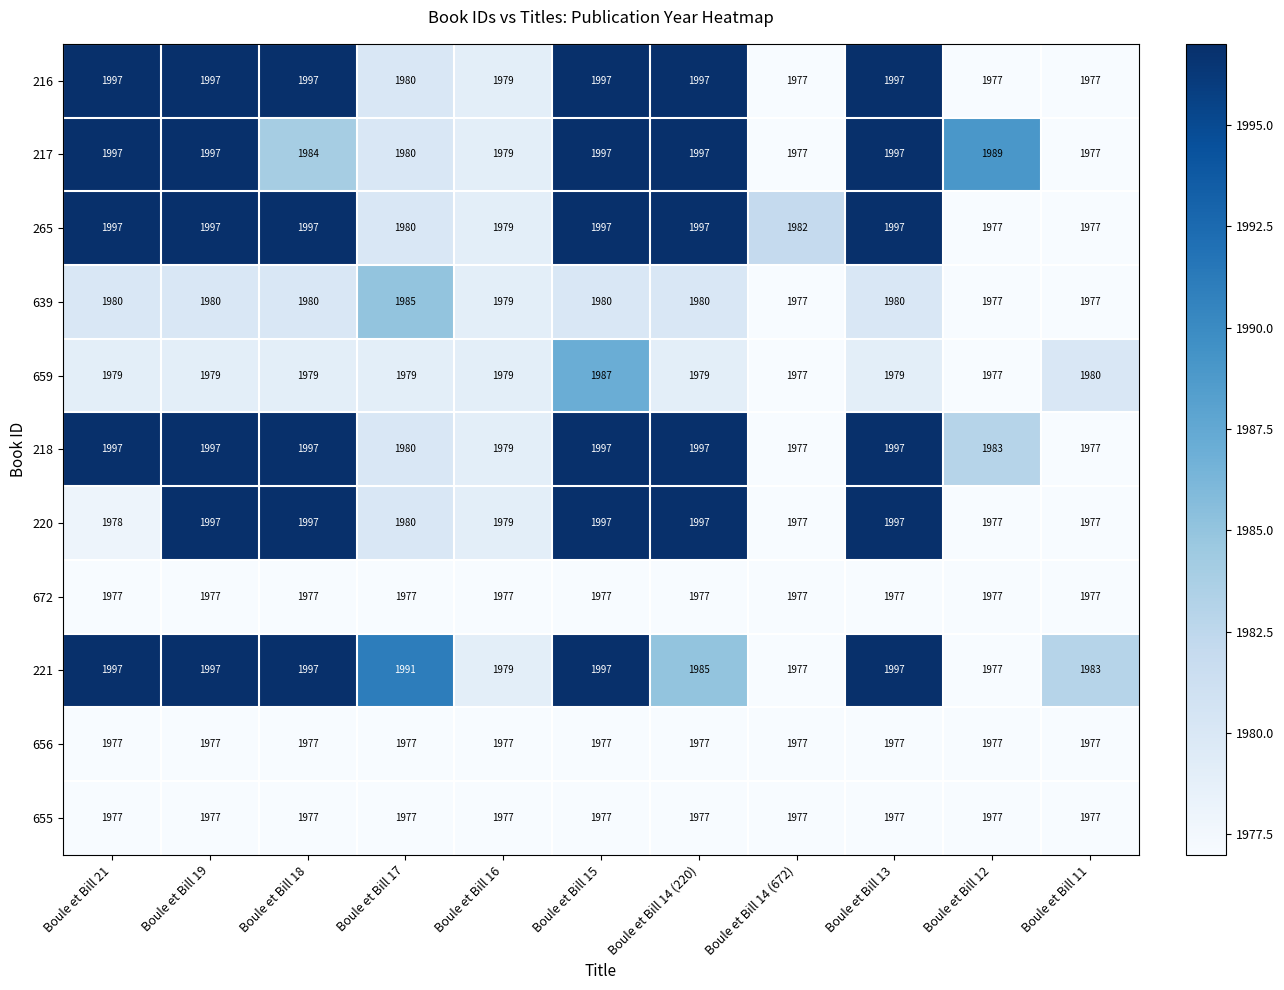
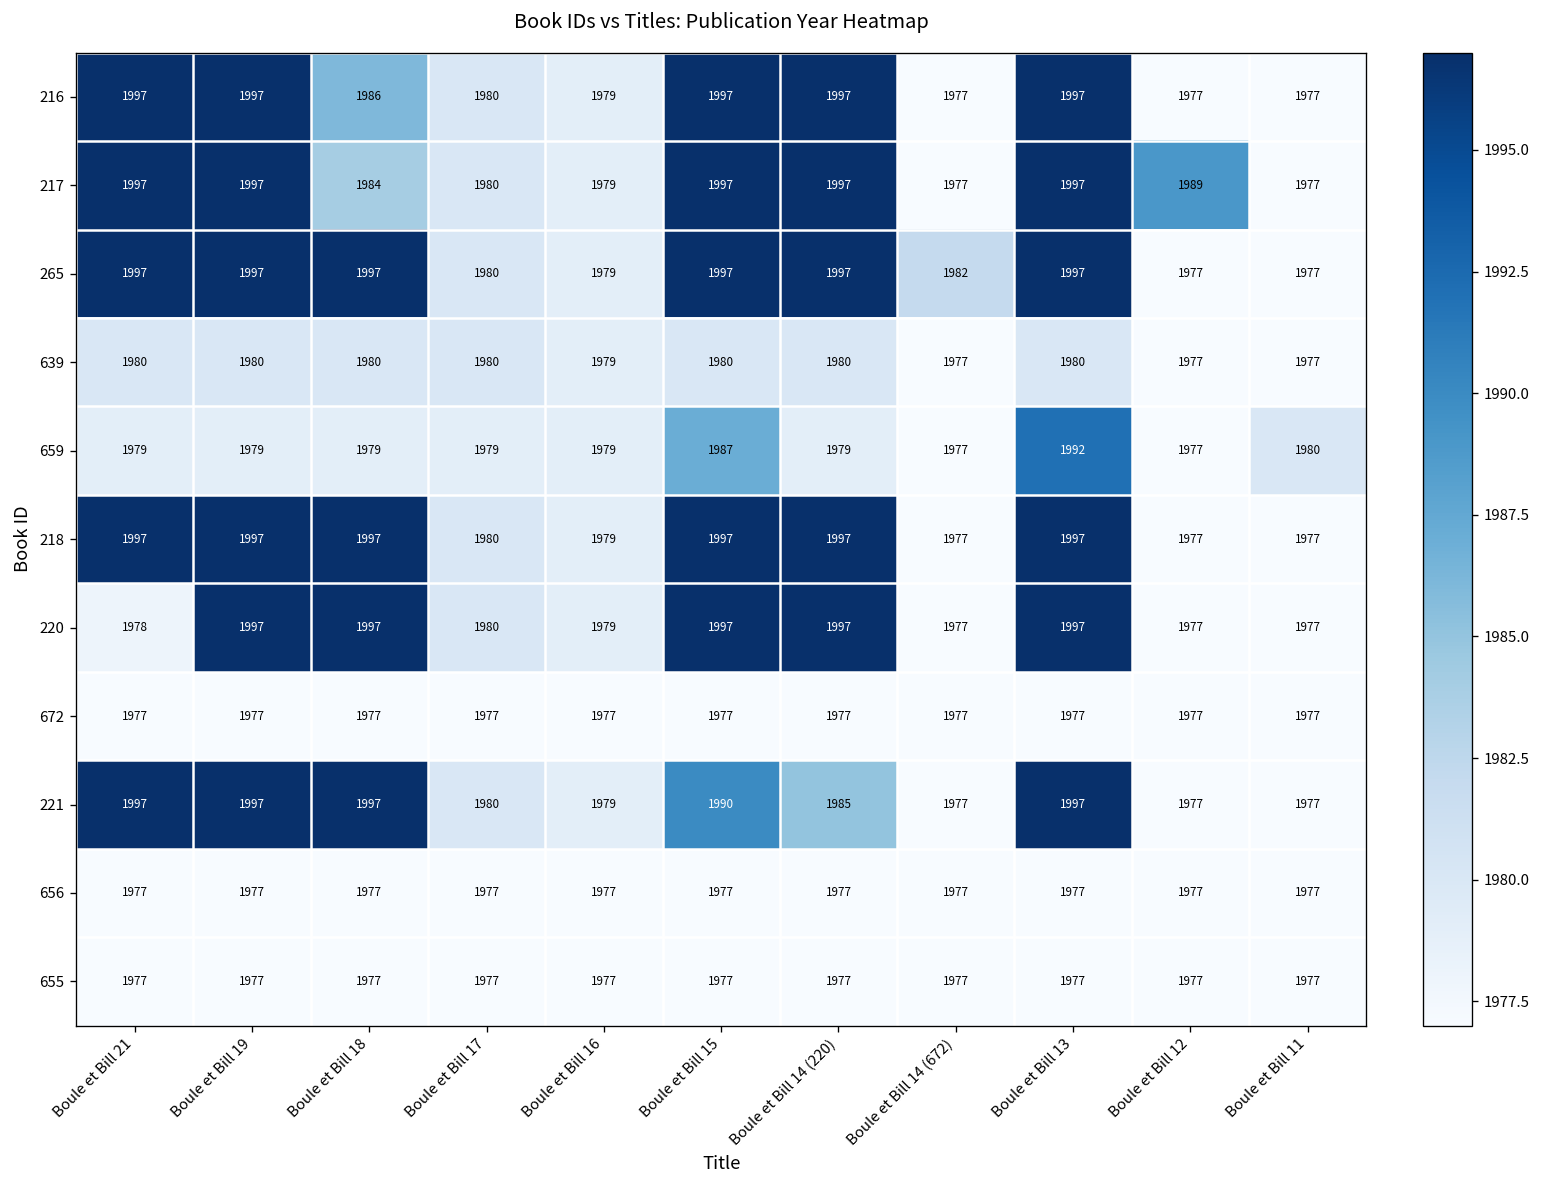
  {
    "216": {
      "Boule et Bill 21": 1997,
      "Boule et Bill 19": 1997,
-     "Boule et Bill 18": 1997,
+     "Boule et Bill 18": 1986,
      "Boule et Bill 17": 1980,
      "Boule et Bill 16": 1979,
      "Boule et Bill 15": 1997,
      "Boule et Bill 14 (220)": 1997,
      "Boule et Bill 14 (672)": 1977,
      "Boule et Bill 13": 1997,
      "Boule et Bill 12": 1977,
      "Boule et Bill 11": 1977
    },
    "217": {
      "Boule et Bill 21": 1997,
      "Boule et Bill 19": 1997,
      "Boule et Bill 18": 1984,
      "Boule et Bill 17": 1980,
      "Boule et Bill 16": 1979,
      "Boule et Bill 15": 1997,
      "Boule et Bill 14 (220)": 1997,
      "Boule et Bill 14 (672)": 1977,
      "Boule et Bill 13": 1997,
      "Boule et Bill 12": 1989,
      "Boule et Bill 11": 1977
    },
    "265": {
      "Boule et Bill 21": 1997,
      "Boule et Bill 19": 1997,
      "Boule et Bill 18": 1997,
      "Boule et Bill 17": 1980,
      "Boule et Bill 16": 1979,
      "Boule et Bill 15": 1997,
      "Boule et Bill 14 (220)": 1997,
      "Boule et Bill 14 (672)": 1982,
      "Boule et Bill 13": 1997,
      "Boule et Bill 12": 1977,
      "Boule et Bill 11": 1977
    },
    "639": {
      "Boule et Bill 21": 1980,
      "Boule et Bill 19": 1980,
      "Boule et Bill 18": 1980,
-     "Boule et Bill 17": 1985,
+     "Boule et Bill 17": 1980,
      "Boule et Bill 16": 1979,
      "Boule et Bill 15": 1980,
      "Boule et Bill 14 (220)": 1980,
      "Boule et Bill 14 (672)": 1977,
      "Boule et Bill 13": 1980,
      "Boule et Bill 12": 1977,
      "Boule et Bill 11": 1977
    },
    "659": {
      "Boule et Bill 21": 1979,
      "Boule et Bill 19": 1979,
      "Boule et Bill 18": 1979,
      "Boule et Bill 17": 1979,
      "Boule et Bill 16": 1979,
      "Boule et Bill 15": 1987,
      "Boule et Bill 14 (220)": 1979,
      "Boule et Bill 14 (672)": 1977,
-     "Boule et Bill 13": 1979,
+     "Boule et Bill 13": 1992,
      "Boule et Bill 12": 1977,
      "Boule et Bill 11": 1980
    },
    "218": {
      "Boule et Bill 21": 1997,
      "Boule et Bill 19": 1997,
      "Boule et Bill 18": 1997,
      "Boule et Bill 17": 1980,
      "Boule et Bill 16": 1979,
      "Boule et Bill 15": 1997,
      "Boule et Bill 14 (220)": 1997,
      "Boule et Bill 14 (672)": 1977,
      "Boule et Bill 13": 1997,
-     "Boule et Bill 12": 1983,
+     "Boule et Bill 12": 1977,
      "Boule et Bill 11": 1977
    },
    "220": {
      "Boule et Bill 21": 1978,
      "Boule et Bill 19": 1997,
      "Boule et Bill 18": 1997,
      "Boule et Bill 17": 1980,
      "Boule et Bill 16": 1979,
      "Boule et Bill 15": 1997,
      "Boule et Bill 14 (220)": 1997,
      "Boule et Bill 14 (672)": 1977,
      "Boule et Bill 13": 1997,
      "Boule et Bill 12": 1977,
      "Boule et Bill 11": 1977
    },
    "672": {
      "Boule et Bill 21": 1977,
      "Boule et Bill 19": 1977,
      "Boule et Bill 18": 1977,
      "Boule et Bill 17": 1977,
      "Boule et Bill 16": 1977,
      "Boule et Bill 15": 1977,
      "Boule et Bill 14 (220)": 1977,
      "Boule et Bill 14 (672)": 1977,
      "Boule et Bill 13": 1977,
      "Boule et Bill 12": 1977,
      "Boule et Bill 11": 1977
    },
    "221": {
      "Boule et Bill 21": 1997,
      "Boule et Bill 19": 1997,
      "Boule et Bill 18": 1997,
-     "Boule et Bill 17": 1991,
+     "Boule et Bill 17": 1980,
      "Boule et Bill 16": 1979,
-     "Boule et Bill 15": 1997,
+     "Boule et Bill 15": 1990,
      "Boule et Bill 14 (220)": 1985,
      "Boule et Bill 14 (672)": 1977,
      "Boule et Bill 13": 1997,
      "Boule et Bill 12": 1977,
-     "Boule et Bill 11": 1983
+     "Boule et Bill 11": 1977
    },
    "656": {
      "Boule et Bill 21": 1977,
      "Boule et Bill 19": 1977,
      "Boule et Bill 18": 1977,
      "Boule et Bill 17": 1977,
      "Boule et Bill 16": 1977,
      "Boule et Bill 15": 1977,
      "Boule et Bill 14 (220)": 1977,
      "Boule et Bill 14 (672)": 1977,
      "Boule et Bill 13": 1977,
      "Boule et Bill 12": 1977,
      "Boule et Bill 11": 1977
    },
    "655": {
      "Boule et Bill 21": 1977,
      "Boule et Bill 19": 1977,
      "Boule et Bill 18": 1977,
      "Boule et Bill 17": 1977,
      "Boule et Bill 16": 1977,
      "Boule et Bill 15": 1977,
      "Boule et Bill 14 (220)": 1977,
      "Boule et Bill 14 (672)": 1977,
      "Boule et Bill 13": 1977,
      "Boule et Bill 12": 1977,
      "Boule et Bill 11": 1977
    }
  }
